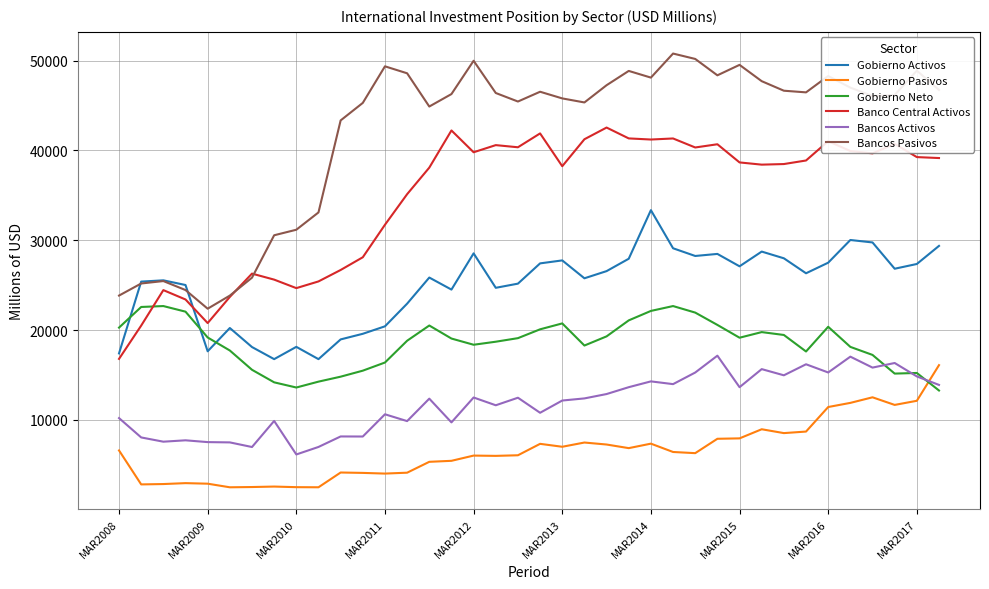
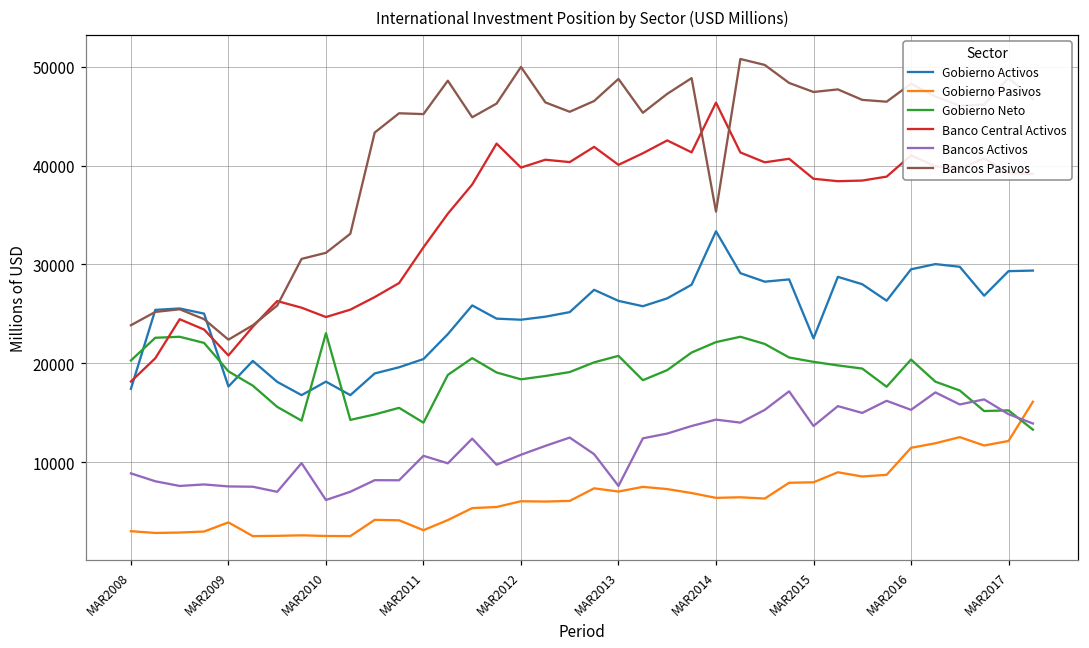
  {
    "Gobierno Activos": {
      "MAR2008": 17000,
      "MAR2009": 18000,
      "MAR2010": 18000,
      "MAR2011": 20000,
-     "MAR2012": 29000,
-     "MAR2013": 28000,
+     "MAR2012": 24000,
+     "MAR2013": 26000,
      "MAR2014": 33000,
-     "MAR2015": 27000,
-     "MAR2016": 28000,
-     "MAR2017": 27000
+     "MAR2015": 23000,
+     "MAR2016": 30000,
+     "MAR2017": 29000
    },
    "Gobierno Pasivos": {
-     "MAR2008": 7000,
-     "MAR2009": 3000,
+     "MAR2008": 3000,
+     "MAR2009": 4000,
      "MAR2010": 3000,
-     "MAR2011": 4000,
+     "MAR2011": 3000,
      "MAR2012": 6000,
      "MAR2013": 7000,
-     "MAR2014": 7000,
+     "MAR2014": 6000,
      "MAR2015": 8000,
      "MAR2016": 11000,
      "MAR2017": 12000
    },
    "Gobierno Neto": {
      "MAR2008": 20000,
      "MAR2009": 19000,
-     "MAR2010": 14000,
-     "MAR2011": 16000,
+     "MAR2010": 23000,
+     "MAR2011": 14000,
      "MAR2012": 18000,
      "MAR2013": 21000,
      "MAR2014": 22000,
-     "MAR2015": 19000,
+     "MAR2015": 20000,
      "MAR2016": 20000,
      "MAR2017": 15000
    },
    "Banco Central Activos": {
-     "MAR2008": 17000,
+     "MAR2008": 18000,
      "MAR2009": 21000,
      "MAR2010": 25000,
      "MAR2011": 32000,
      "MAR2012": 40000,
-     "MAR2013": 38000,
-     "MAR2014": 41000,
+     "MAR2013": 40000,
+     "MAR2014": 46000,
      "MAR2015": 39000,
      "MAR2017": 39000
    },
    "Bancos Activos": {
-     "MAR2008": 10000,
+     "MAR2008": 9000,
      "MAR2009": 8000,
      "MAR2010": 6000,
      "MAR2011": 11000,
-     "MAR2012": 12000,
-     "MAR2013": 12000,
+     "MAR2012": 11000,
+     "MAR2013": 8000,
      "MAR2014": 14000,
      "MAR2015": 14000,
      "MAR2016": 15000,
      "MAR2017": 15000
    },
    "Bancos Pasivos": {
      "MAR2008": 24000,
      "MAR2009": 22000,
      "MAR2010": 31000,
-     "MAR2011": 49000,
+     "MAR2011": 45000,
      "MAR2012": 50000,
-     "MAR2013": 46000,
-     "MAR2014": 48000,
-     "MAR2015": 50000
+     "MAR2013": 49000,
+     "MAR2014": 35000,
+     "MAR2015": 47000
    }
  }
